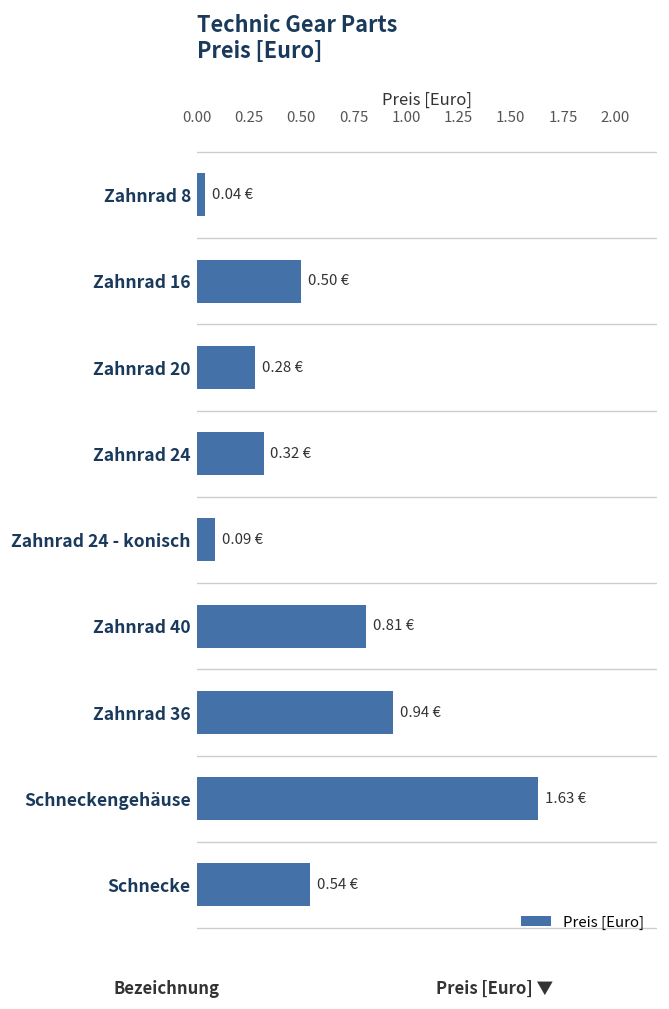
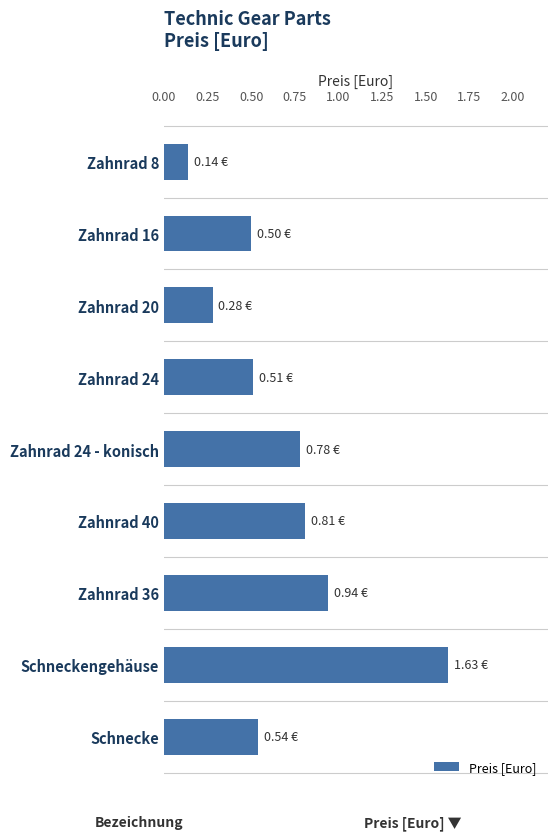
  {
-   "Zahnrad 8": 0.04,
+   "Zahnrad 8": 0.14,
    "Zahnrad 16": 0.50,
    "Zahnrad 20": 0.28,
-   "Zahnrad 24": 0.32,
-   "Zahnrad 24 - konisch": 0.09,
+   "Zahnrad 24": 0.51,
+   "Zahnrad 24 - konisch": 0.78,
    "Zahnrad 40": 0.81,
    "Zahnrad 36": 0.94,
    "Schneckengehäuse": 1.63,
    "Schnecke": 0.54
  }
